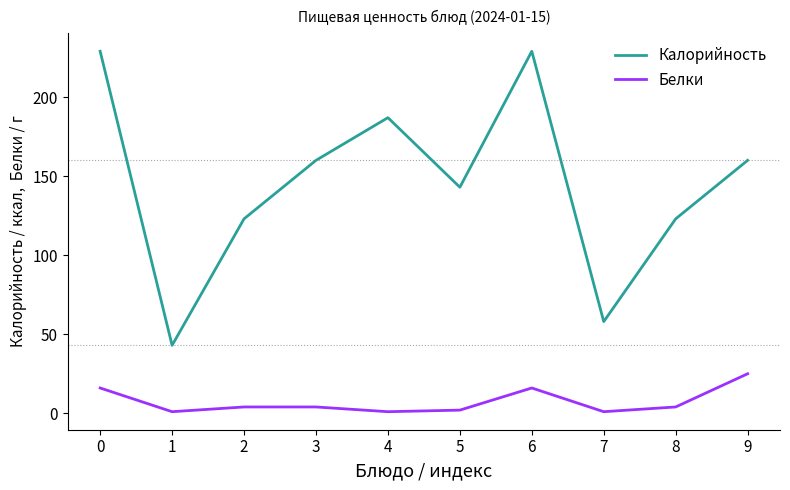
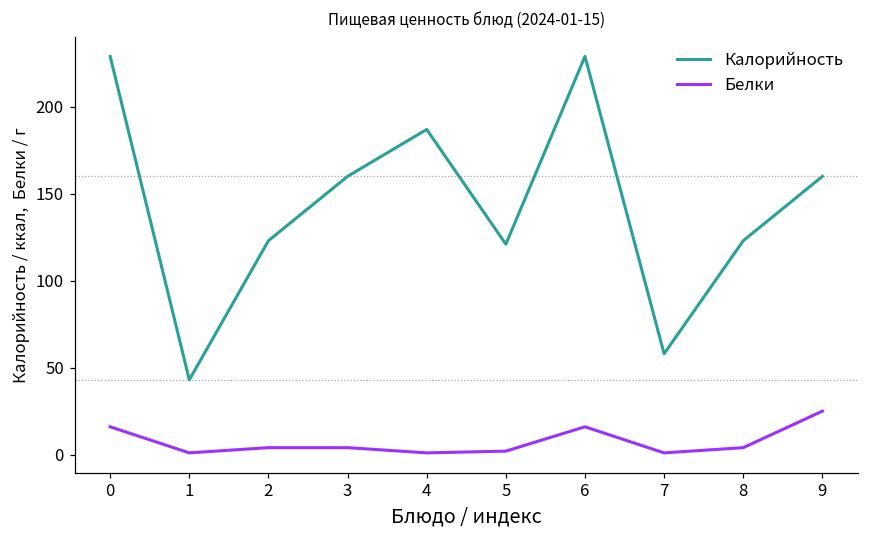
  {
    "Калорийность": {
      "0": 229,
      "1": 43,
      "2": 123,
      "3": 160,
      "4": 187,
-     "5": 143,
+     "5": 121,
      "6": 229,
      "7": 58,
      "8": 123,
      "9": 160
    },
    "Белки": {
      "0": 16,
      "1": 1,
      "2": 4,
      "3": 4,
      "4": 1,
      "5": 2,
      "6": 16,
      "7": 1,
      "8": 4,
      "9": 25
    }
  }
